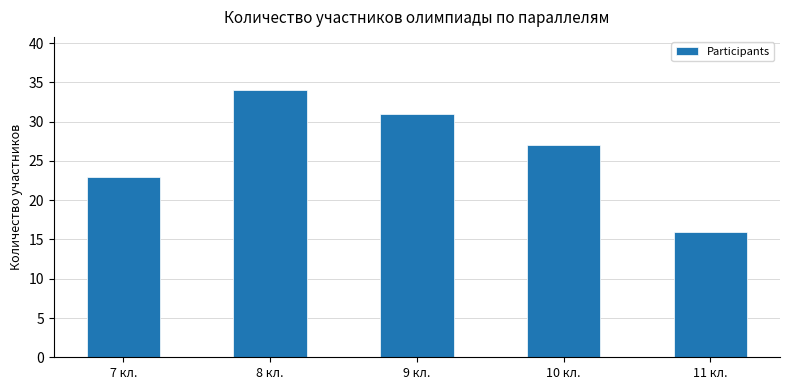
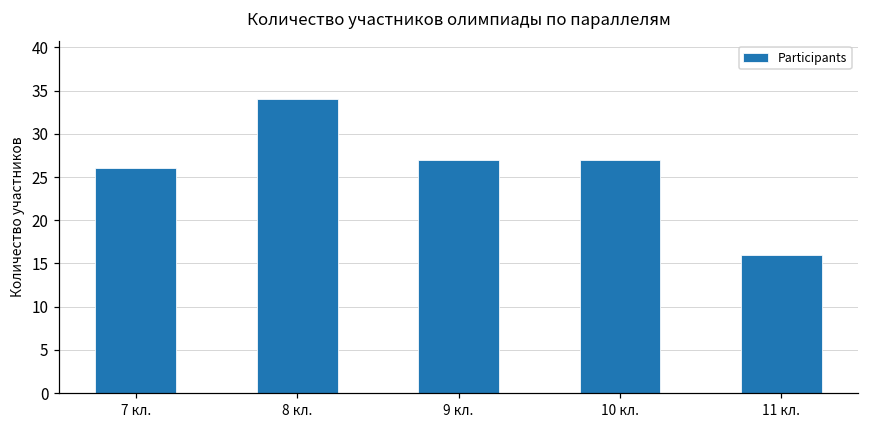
  {
-   "7 кл.": 23,
+   "7 кл.": 26,
    "8 кл.": 34,
-   "9 кл.": 31,
+   "9 кл.": 27,
    "10 кл.": 27,
    "11 кл.": 16
  }
